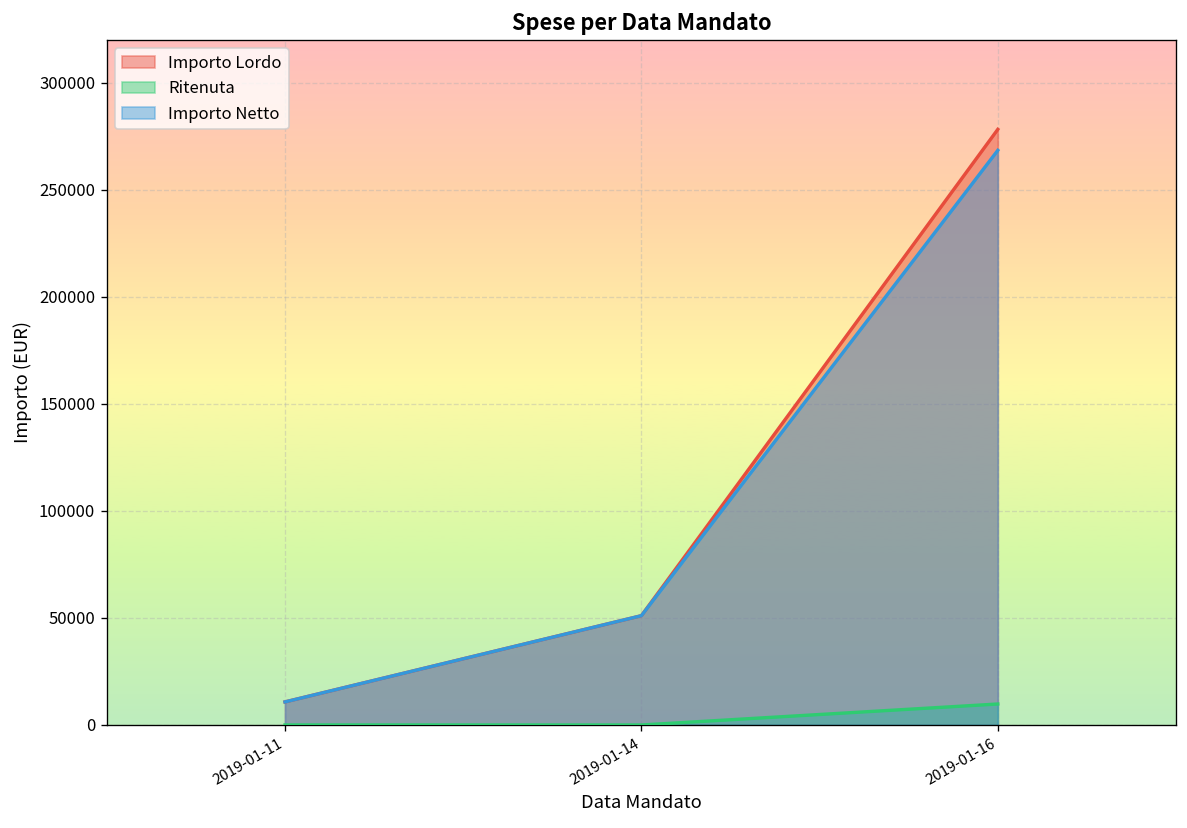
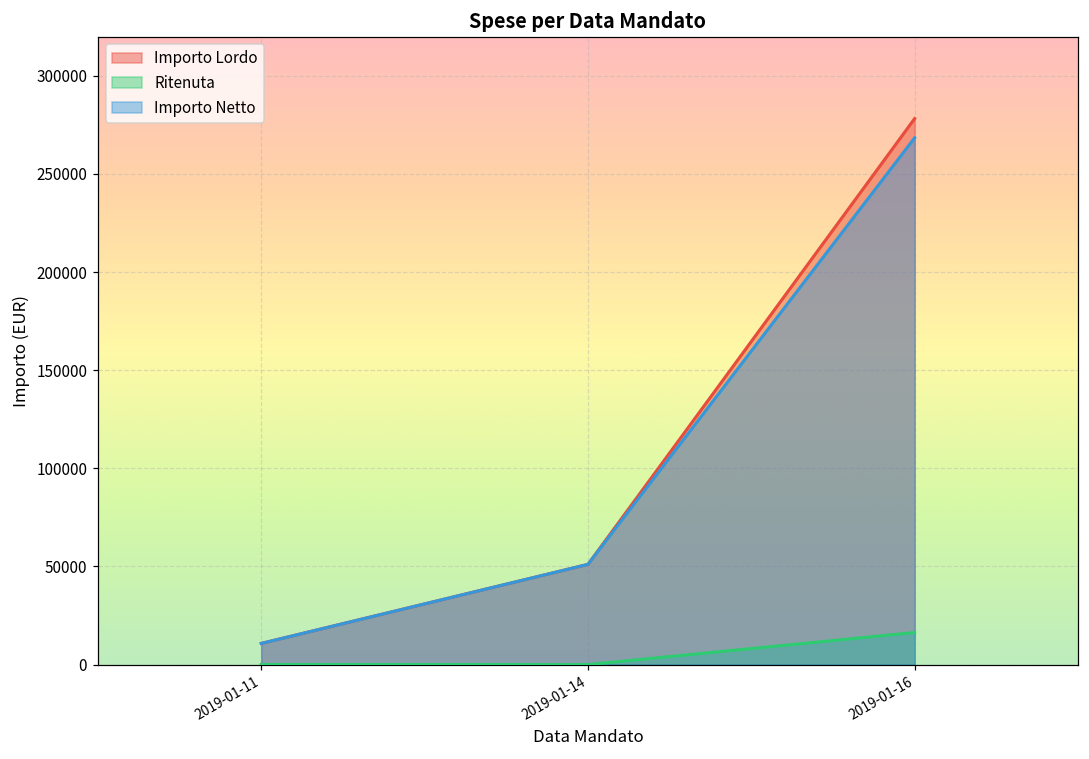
  {
    "Importo Lordo": {
      "2019-01-16": 278000
    },
    "Ritenuta": {
      "2019-01-11": 0,
      "2019-01-14": 0,
-     "2019-01-16": 10000
+     "2019-01-16": 16000
    },
    "Importo Netto": {
      "2019-01-16": 268000
    }
  }
